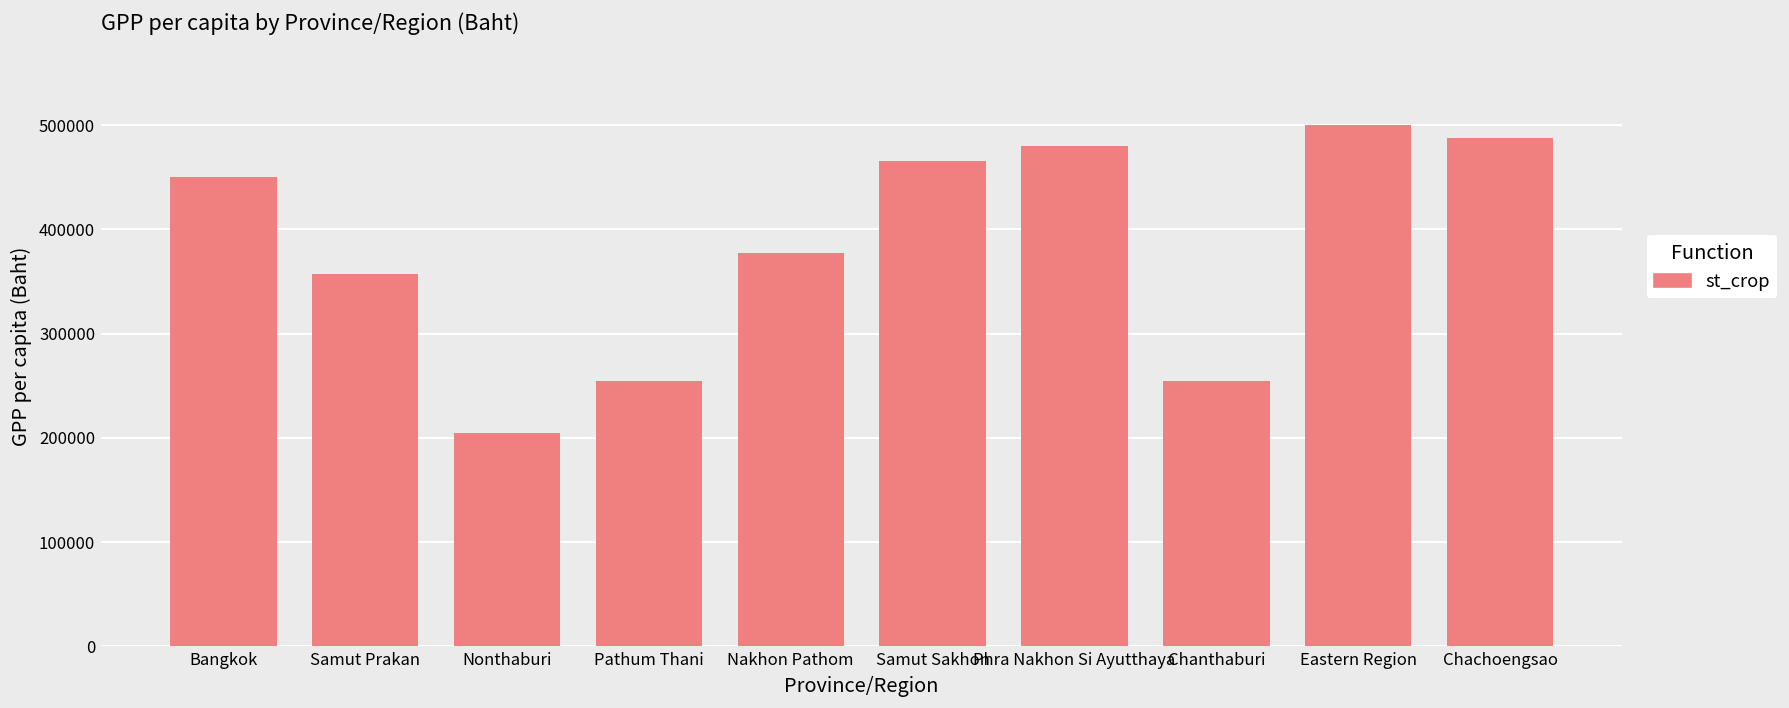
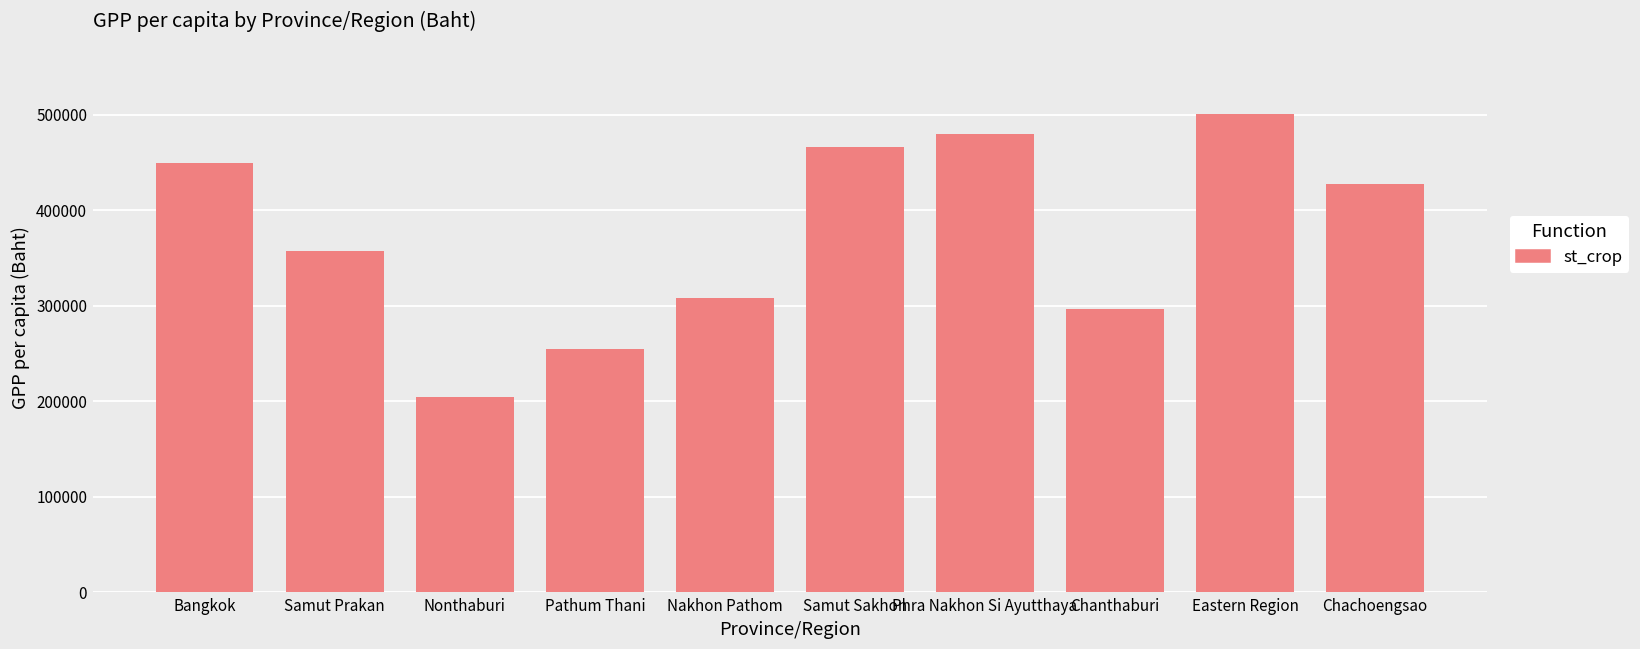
  {
    "Bangkok": 450000,
    "Samut Prakan": 360000,
    "Nonthaburi": 200000,
    "Pathum Thani": 250000,
-   "Nakhon Pathom": 380000,
+   "Nakhon Pathom": 310000,
    "Samut Sakhon": 470000,
    "Phra Nakhon Si Ayutthaya": 480000,
-   "Chanthaburi": 250000,
+   "Chanthaburi": 300000,
    "Eastern Region": 500000,
-   "Chachoengsao": 490000
+   "Chachoengsao": 430000
  }
